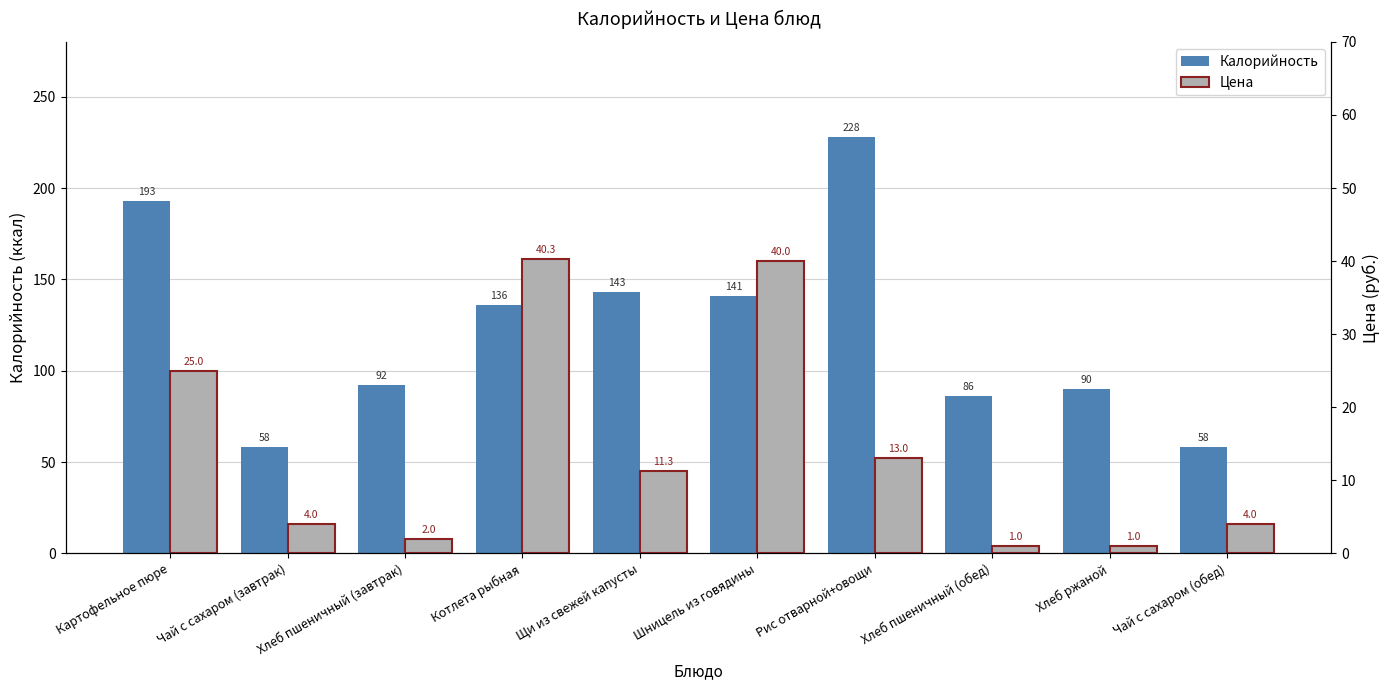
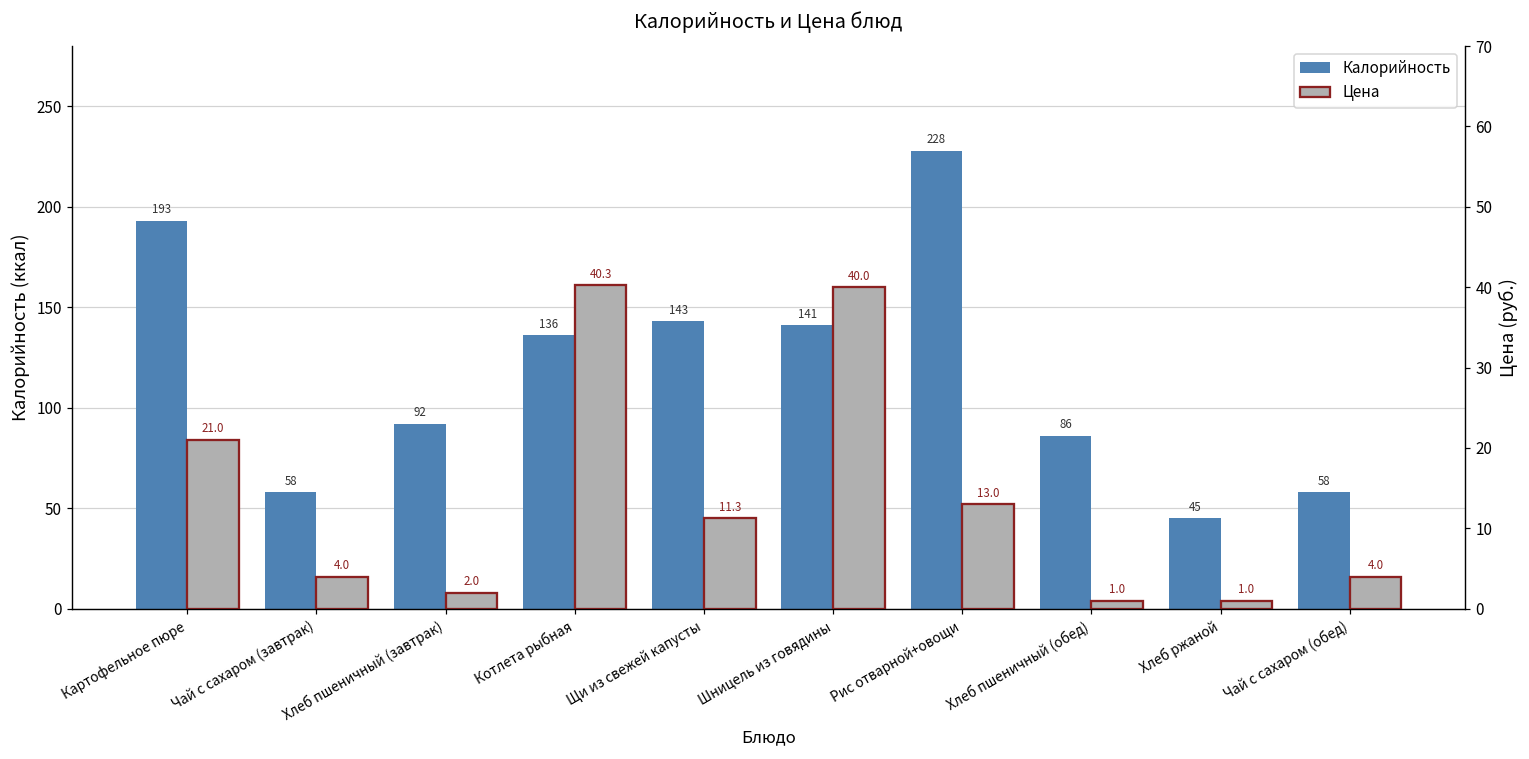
  {
    "Калорийность": {
      "Картофельное пюре": 193,
      "Чай с сахаром (завтрак)": 58,
      "Хлеб пшеничный (завтрак)": 92,
      "Котлета рыбная": 136,
      "Щи из свежей капусты": 143,
      "Шницель из говядины": 141,
      "Рис отварной+овощи": 228,
      "Хлеб пшеничный (обед)": 86,
-     "Хлеб ржаной": 90,
+     "Хлеб ржаной": 45,
      "Чай с сахаром (обед)": 58
    },
    "Цена": {
-     "Картофельное пюре": 25.0,
+     "Картофельное пюре": 21.0,
      "Чай с сахаром (завтрак)": 4.0,
      "Хлеб пшеничный (завтрак)": 2.0,
      "Котлета рыбная": 40.3,
      "Щи из свежей капусты": 11.3,
      "Шницель из говядины": 40.0,
      "Рис отварной+овощи": 13.0,
      "Хлеб пшеничный (обед)": 1.0,
      "Хлеб ржаной": 1.0,
      "Чай с сахаром (обед)": 4.0
    }
  }
